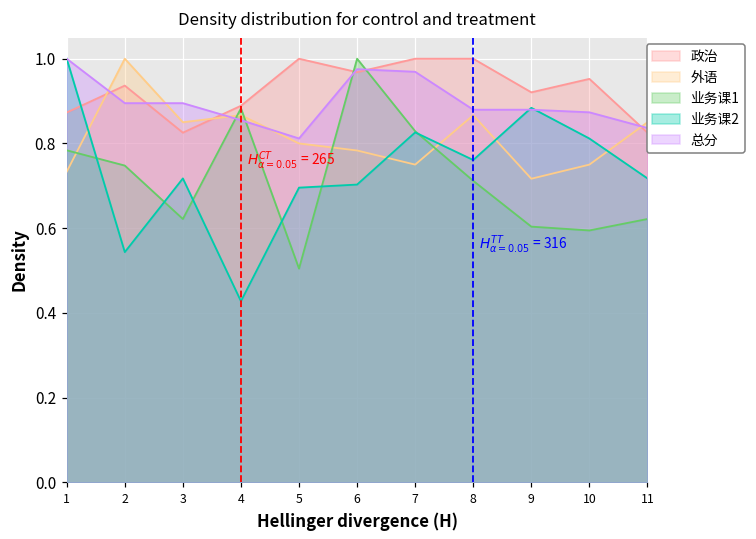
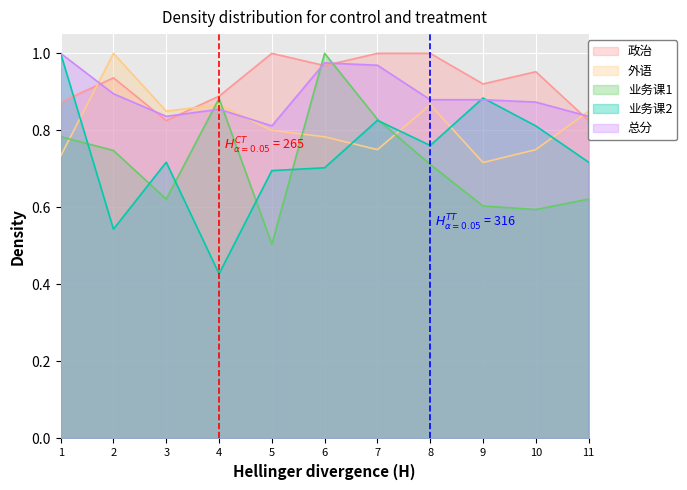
  {
    "业务课1": {
      "1": 0.78,
      "2": 0.75,
      "3": 0.62,
      "5": 0.50,
      "6": 1.00,
      "8": 0.71,
      "9": 0.60,
      "10": 0.59,
      "11": 0.62
    },
    "业务课2": {
      "2": 0.54,
      "3": 0.72,
      "4": 0.43,
      "5": 0.70,
      "6": 0.70,
      "8": 0.76,
      "10": 0.81,
      "11": 0.72
    },
    "总分": {
      "2": 0.90,
-     "3": 0.90,
+     "3": 0.84,
      "4": 0.85,
      "5": 0.81,
      "6": 0.98,
      "7": 0.97,
      "8": 0.88,
      "10": 0.87
    }
  }
